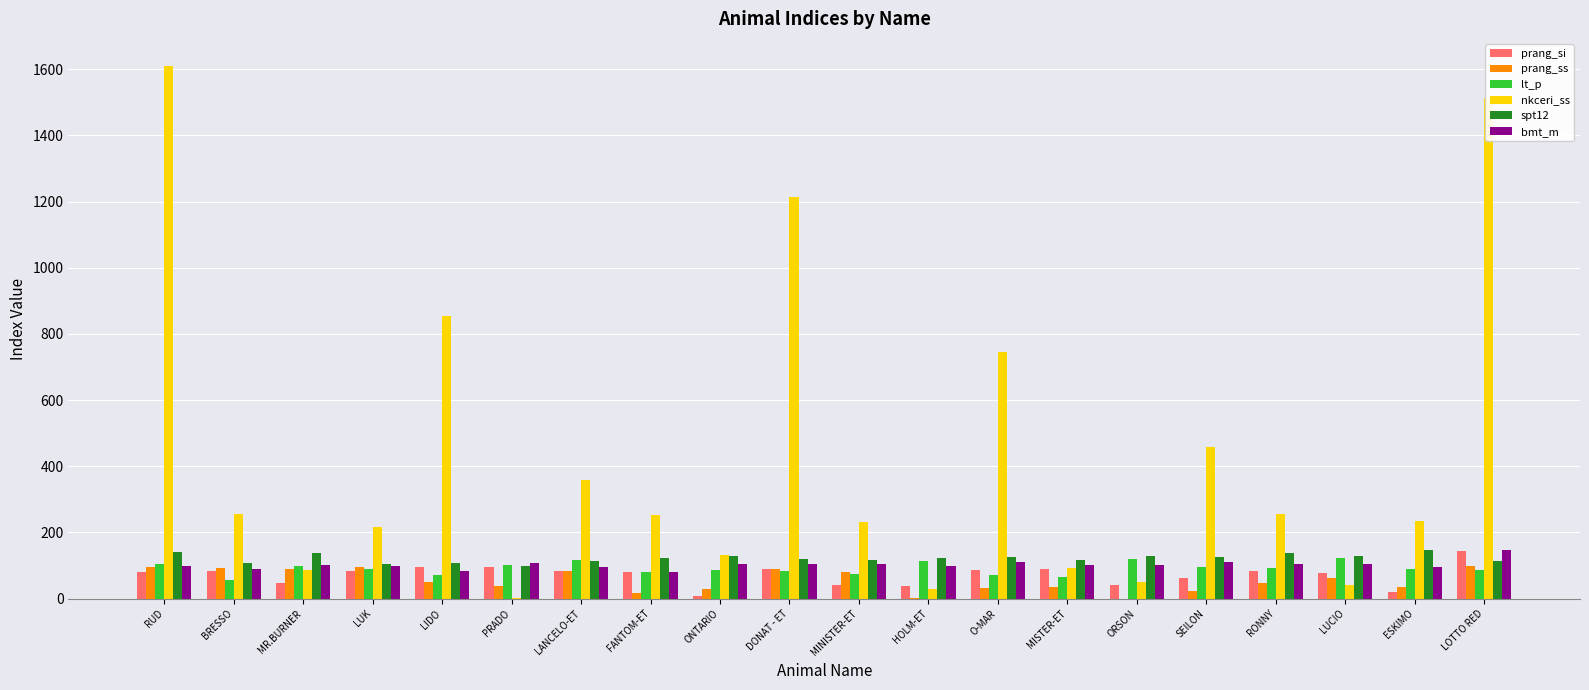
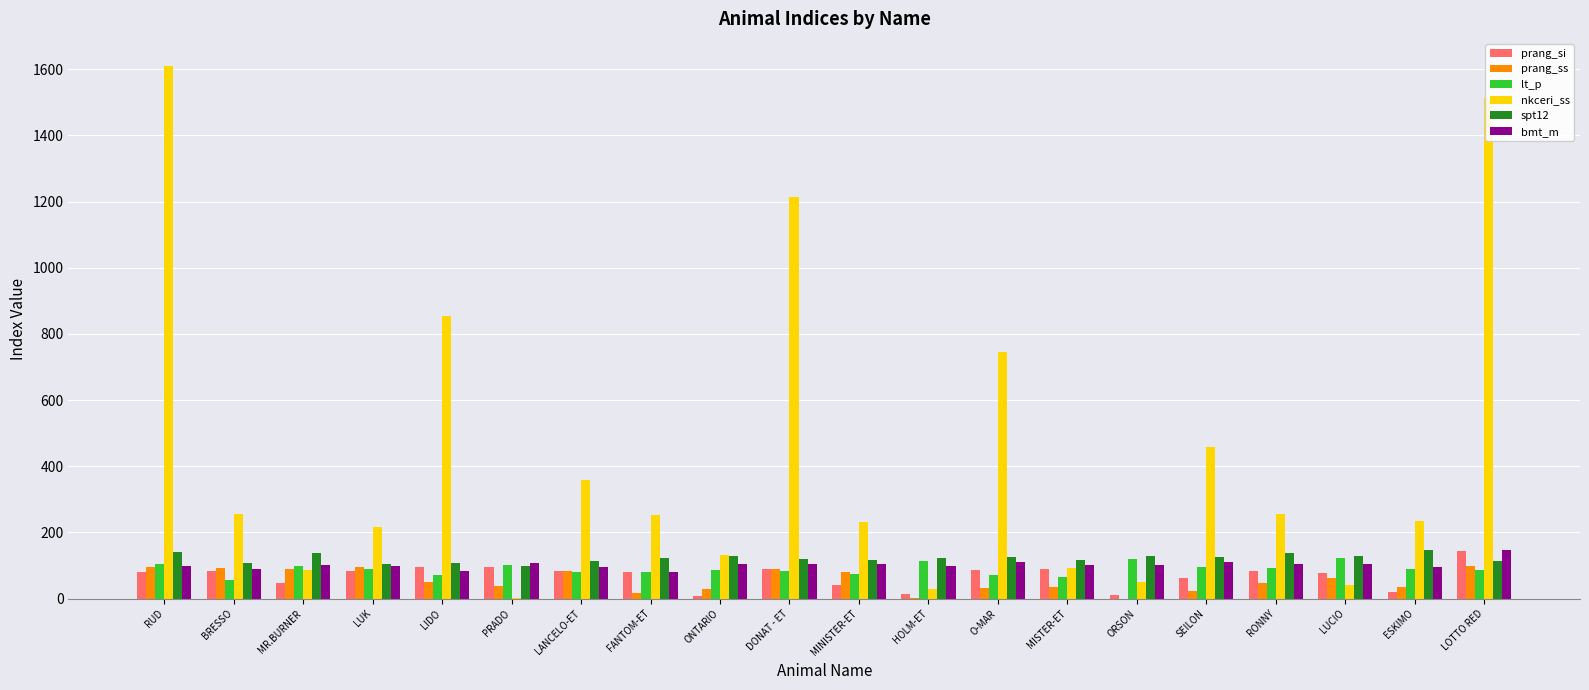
  {
    "prang_si": {
      "RUD": 80,
      "BRESSO": 80,
      "MR.BURNER": 50,
      "LUK": 80,
      "LIDO": 100,
      "PRADO": 90,
      "LANCELO-ET": 80,
      "FANTOM-ET": 80,
      "ONTARIO": 10,
      "DONAT - ET": 90,
      "MINISTER-ET": 40,
-     "HOLM-ET": 40,
+     "HOLM-ET": 10,
      "O-MAR": 90,
      "MISTER-ET": 90,
-     "ORSON": 40,
+     "ORSON": 10,
      "SEILON": 60,
      "RONNY": 80,
      "LUCIO": 80,
      "ESKIMO": 20,
      "LOTTO RED": 150
    },
    "prang_ss": {
      "RUD": 90,
      "BRESSO": 90,
      "MR.BURNER": 90,
      "LUK": 100,
      "LIDO": 50,
      "PRADO": 40,
      "LANCELO-ET": 80,
      "FANTOM-ET": 20,
      "ONTARIO": 30,
      "DONAT - ET": 90,
      "MINISTER-ET": 80,
      "O-MAR": 30,
      "MISTER-ET": 40,
      "ORSON": 0,
      "SEILON": 20,
      "RONNY": 50,
      "LUCIO": 60,
      "ESKIMO": 40,
      "LOTTO RED": 100
    },
    "lt_p": {
      "RUD": 110,
      "BRESSO": 60,
      "MR.BURNER": 100,
      "LUK": 90,
      "LIDO": 70,
      "PRADO": 100,
-     "LANCELO-ET": 120,
+     "LANCELO-ET": 80,
      "FANTOM-ET": 80,
      "ONTARIO": 90,
      "DONAT - ET": 80,
      "MINISTER-ET": 70,
      "HOLM-ET": 110,
      "O-MAR": 70,
      "MISTER-ET": 60,
      "ORSON": 120,
      "SEILON": 90,
      "RONNY": 90,
      "LUCIO": 120,
      "ESKIMO": 90,
      "LOTTO RED": 90
    },
    "nkceri_ss": {
      "RUD": 1610,
      "BRESSO": 260,
      "MR.BURNER": 90,
      "LUK": 220,
      "LIDO": 850,
      "LANCELO-ET": 360,
      "FANTOM-ET": 250,
      "ONTARIO": 130,
      "DONAT - ET": 1210,
      "MINISTER-ET": 230,
      "HOLM-ET": 30,
      "O-MAR": 740,
      "MISTER-ET": 90,
      "ORSON": 50,
      "SEILON": 460,
      "RONNY": 260,
      "LUCIO": 40,
      "ESKIMO": 230
    },
    "spt12": {
      "RUD": 140,
      "BRESSO": 110,
      "MR.BURNER": 140,
      "LUK": 110,
      "LIDO": 110,
      "PRADO": 100,
      "LANCELO-ET": 110,
      "FANTOM-ET": 120,
      "ONTARIO": 130,
      "DONAT - ET": 120,
      "MINISTER-ET": 120,
      "HOLM-ET": 120,
      "O-MAR": 130,
      "MISTER-ET": 120,
      "ORSON": 130,
      "SEILON": 130,
      "RONNY": 140,
      "LUCIO": 130,
      "ESKIMO": 150,
      "LOTTO RED": 110
    },
    "bmt_m": {
      "RUD": 100,
      "BRESSO": 90,
      "MR.BURNER": 100,
      "LUK": 100,
      "LIDO": 80,
      "PRADO": 110,
      "LANCELO-ET": 100,
      "FANTOM-ET": 80,
      "ONTARIO": 100,
      "DONAT - ET": 100,
      "MINISTER-ET": 100,
      "HOLM-ET": 100,
      "O-MAR": 110,
      "MISTER-ET": 100,
      "ORSON": 100,
      "SEILON": 110,
      "RONNY": 100,
      "LUCIO": 100,
      "ESKIMO": 100,
      "LOTTO RED": 150
    }
  }
